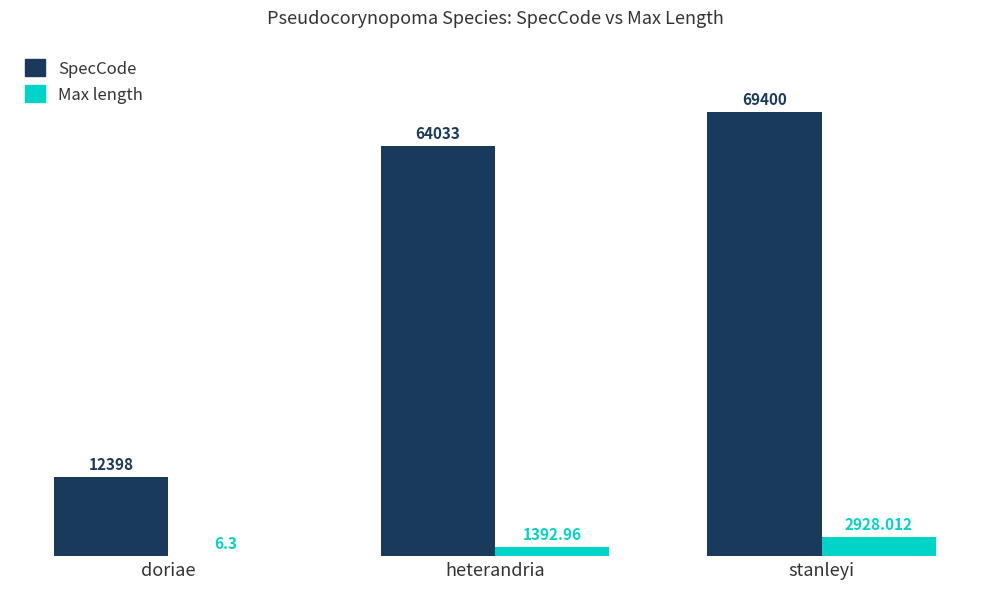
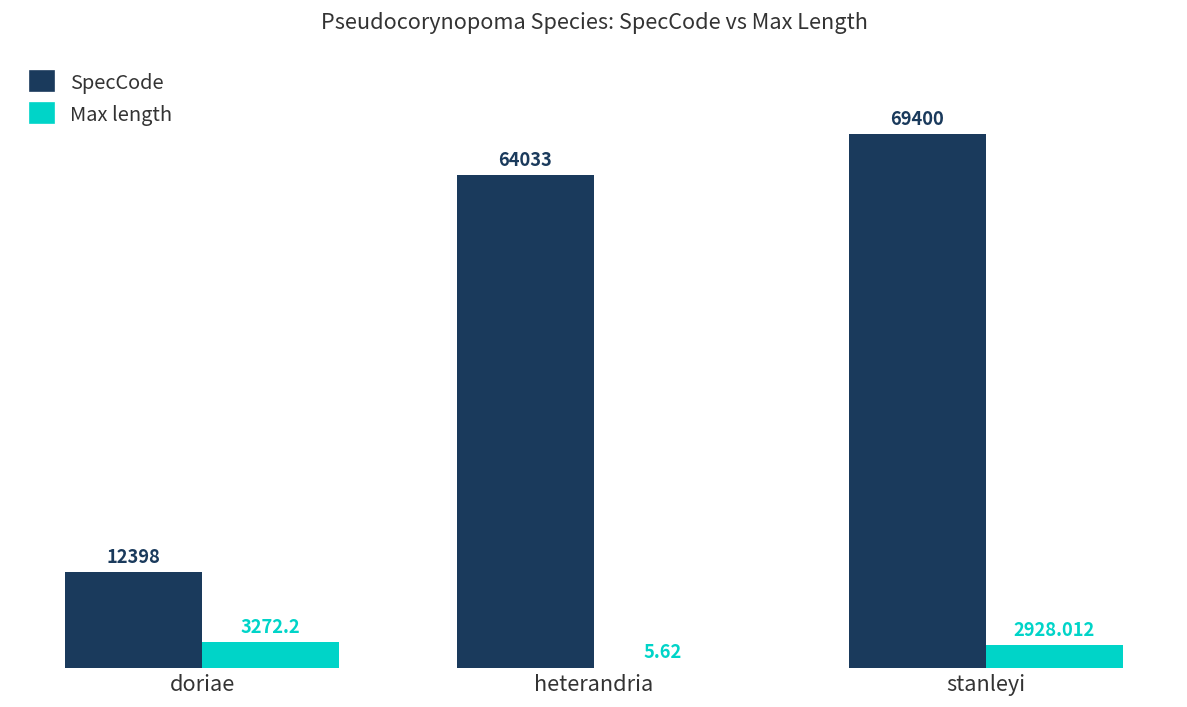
  {
    "SpecCode": {
      "doriae": 12398,
      "heterandria": 64033,
      "stanleyi": 69400
    },
    "Max length": {
-     "doriae": 6.3,
-     "heterandria": 1392.96,
+     "doriae": 3272.2,
+     "heterandria": 5.62,
      "stanleyi": 2928.012
    }
  }
